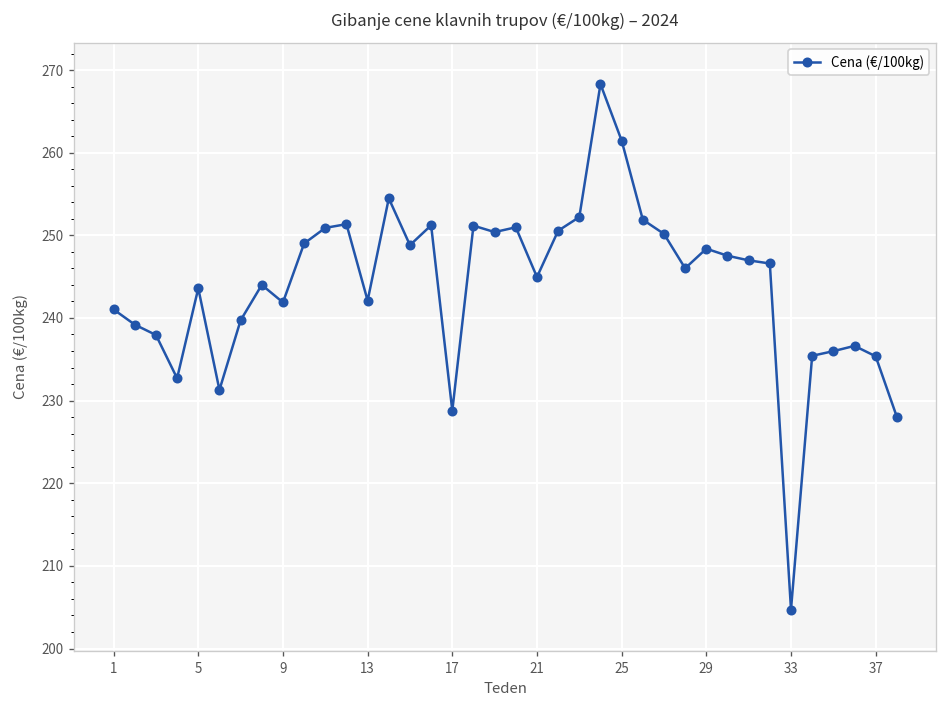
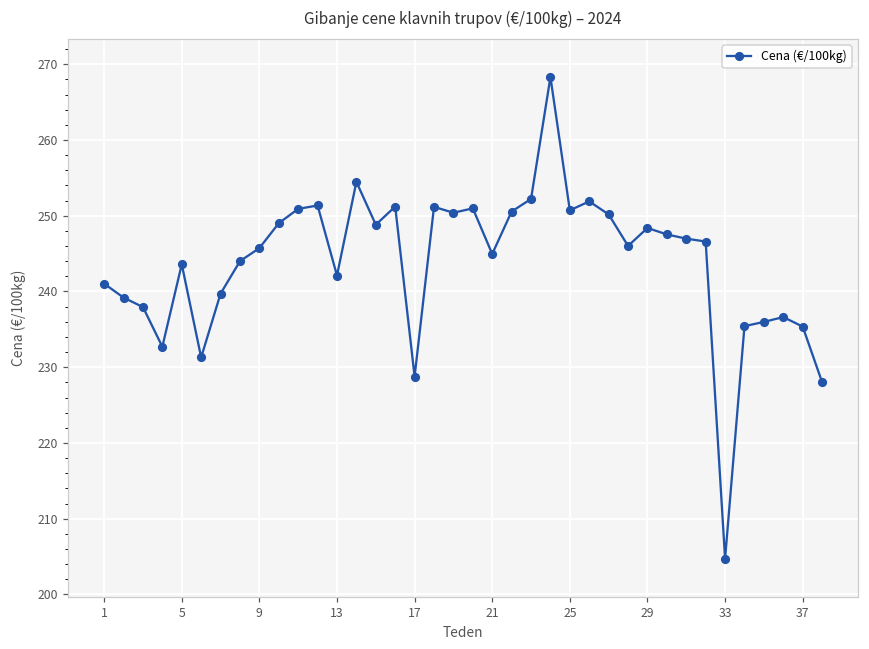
  {
    "1": 241,
    "5": 244,
-   "9": 242,
+   "9": 246,
    "13": 242,
    "17": 229,
    "21": 245,
-   "25": 261,
+   "25": 251,
    "29": 248,
    "33": 205,
    "37": 235
  }
